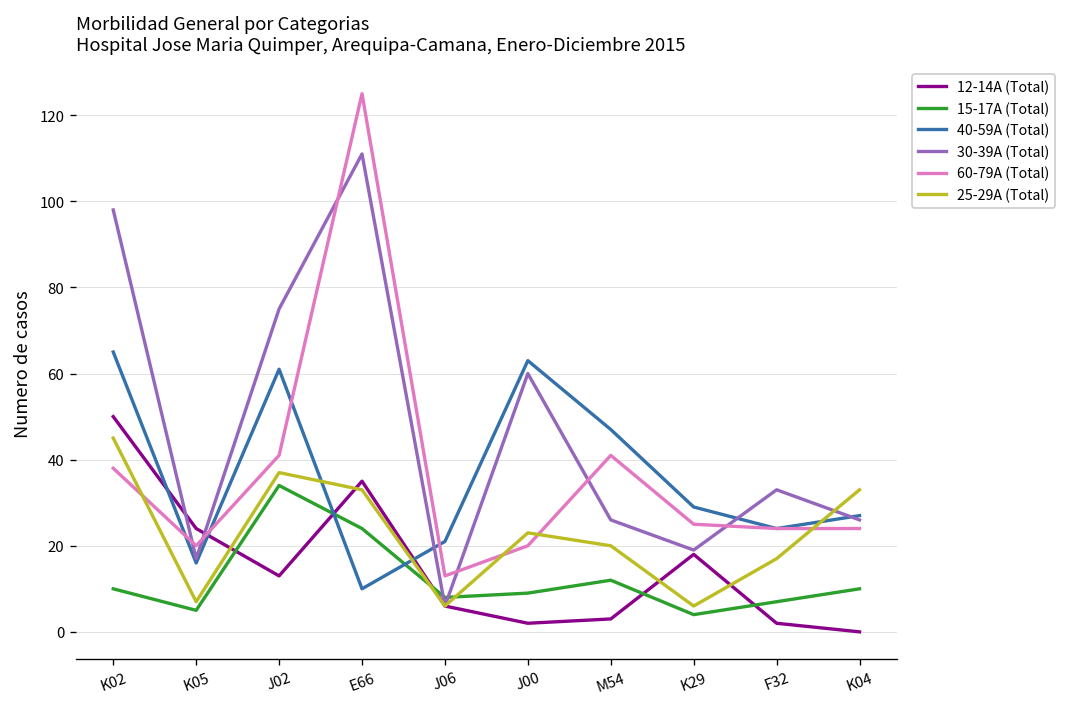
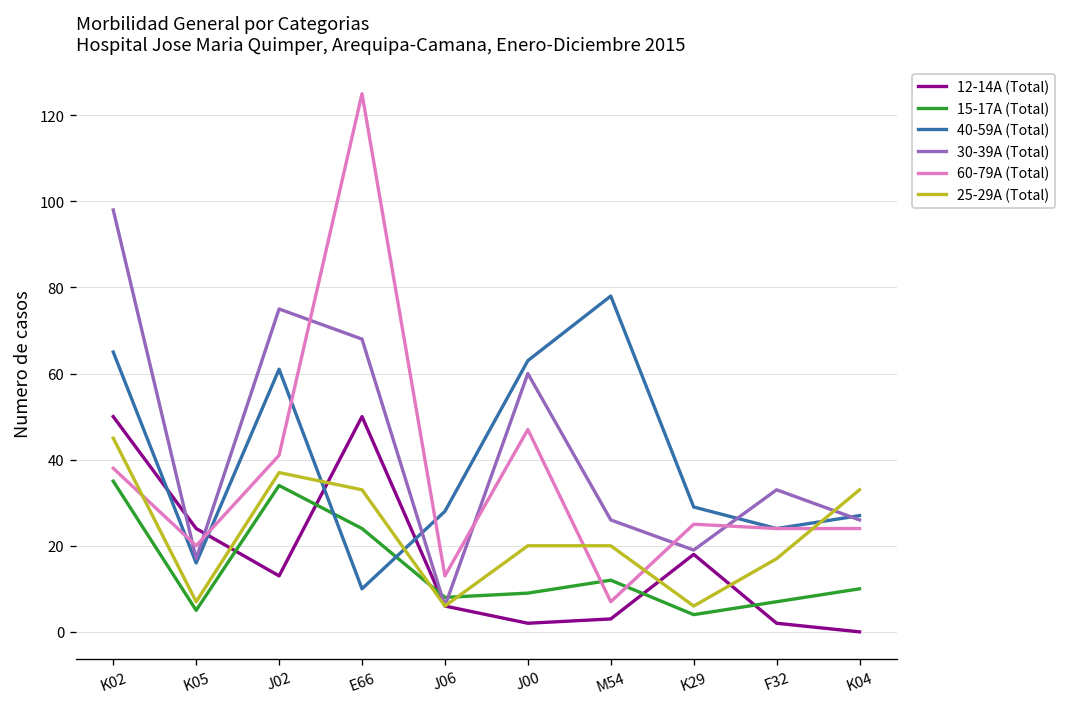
  {
    "12-14A (Total)": {
      "K02": 50,
      "K05": 24,
      "J02": 13,
-     "E66": 35,
+     "E66": 50,
      "J00": 2,
      "M54": 3,
      "K29": 18,
      "F32": 2,
      "K04": 0
    },
    "15-17A (Total)": {
-     "K02": 10,
+     "K02": 35,
      "K05": 5,
      "J02": 34,
      "E66": 24,
      "J06": 8,
      "J00": 9,
      "M54": 12,
      "K29": 4,
      "F32": 7,
      "K04": 10
    },
    "40-59A (Total)": {
      "K02": 65,
      "K05": 16,
      "J02": 61,
      "E66": 10,
-     "J06": 21,
+     "J06": 28,
      "J00": 63,
-     "M54": 47,
+     "M54": 78,
      "K29": 29,
      "K04": 27
    },
    "30-39A (Total)": {
      "K02": 98,
      "K05": 17,
      "J02": 75,
-     "E66": 111,
+     "E66": 68,
      "J00": 60,
      "M54": 26,
      "K29": 19,
      "F32": 33,
      "K04": 26
    },
    "60-79A (Total)": {
      "K02": 38,
      "K05": 20,
      "J02": 41,
      "E66": 125,
      "J06": 13,
-     "J00": 20,
-     "M54": 41,
+     "J00": 47,
+     "M54": 7,
      "K29": 25,
      "K04": 24
    },
    "25-29A (Total)": {
      "K02": 45,
      "K05": 7,
      "J02": 37,
      "E66": 33,
-     "J00": 23,
+     "J00": 20,
      "M54": 20,
      "K29": 6,
      "F32": 17,
      "K04": 33
    }
  }
